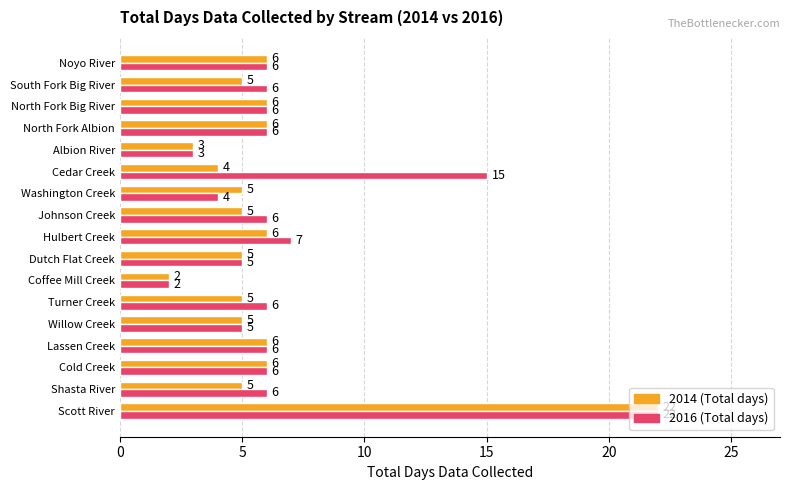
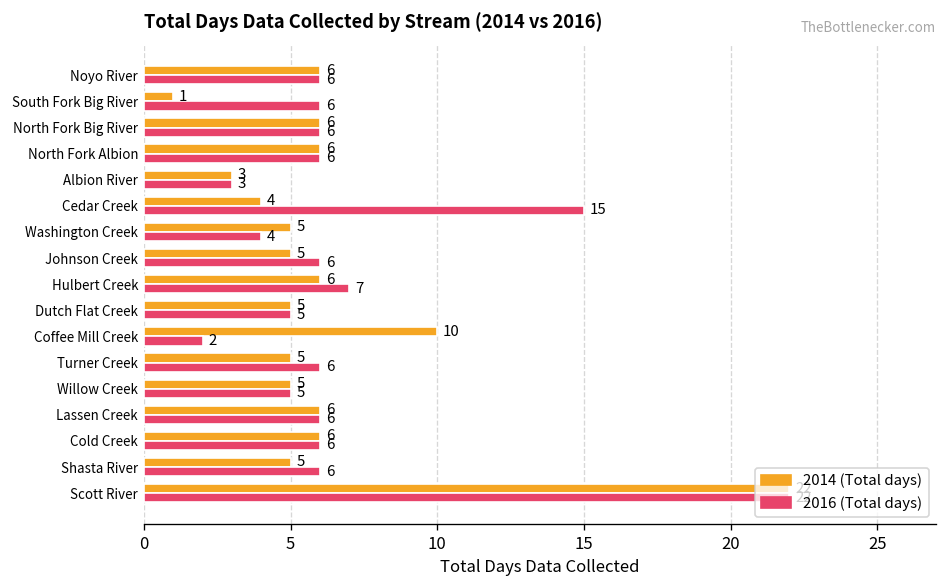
  {
    "2014 (Total days)": {
-     "South Fork Big River": 5,
+     "South Fork Big River": 1,
      "Cedar Creek": 4,
      "Washington Creek": 5,
      "Johnson Creek": 5,
      "Hulbert Creek": 6,
-     "Coffee Mill Creek": 2,
+     "Coffee Mill Creek": 10,
      "Turner Creek": 5,
      "Shasta River": 5
    },
    "2016 (Total days)": {
      "South Fork Big River": 6,
      "Cedar Creek": 15,
      "Washington Creek": 4,
      "Johnson Creek": 6,
      "Hulbert Creek": 7,
      "Coffee Mill Creek": 2,
      "Turner Creek": 6,
      "Shasta River": 6
    }
  }
